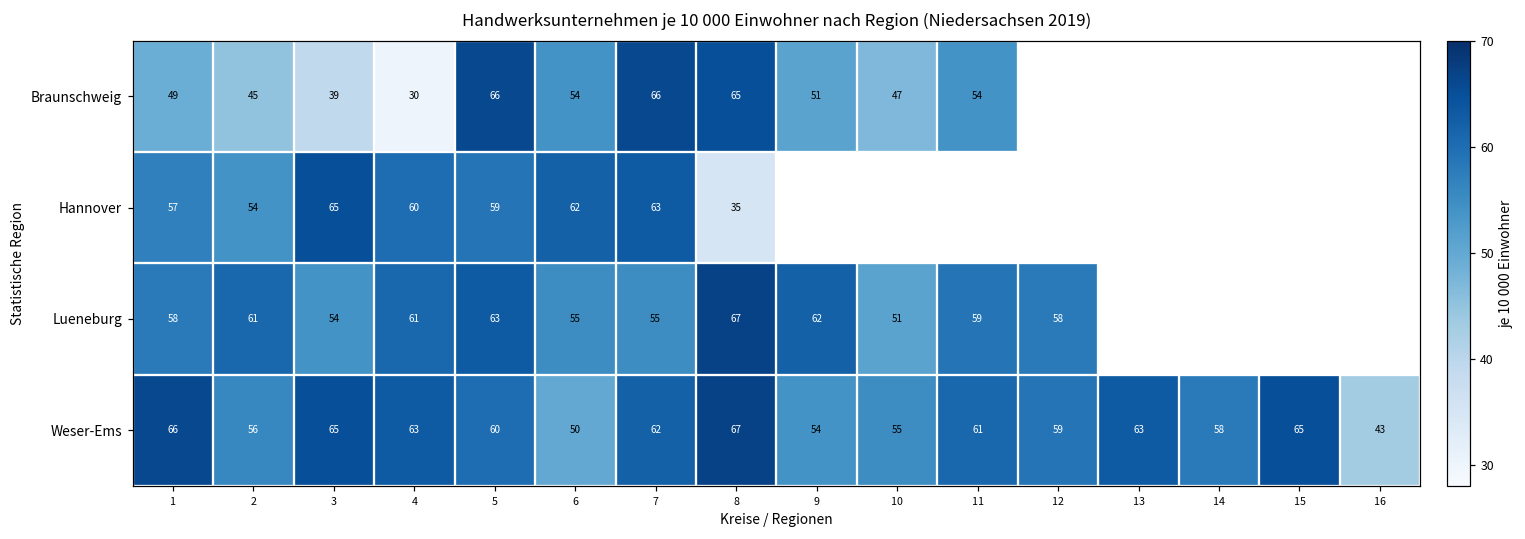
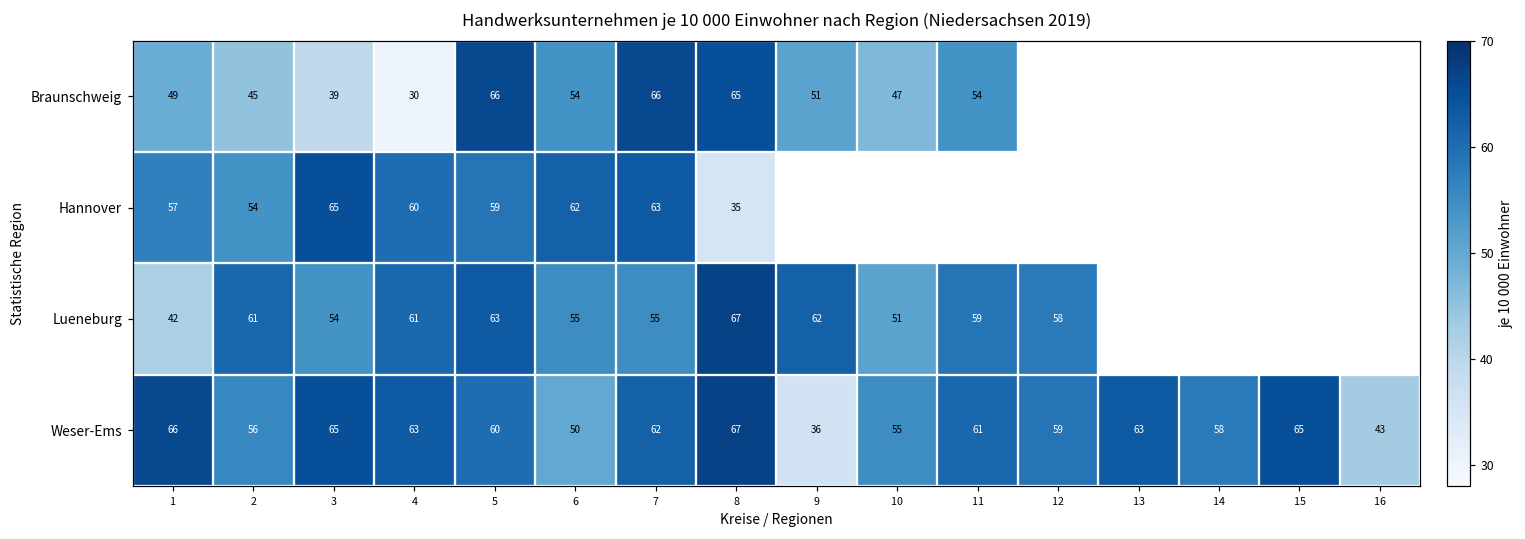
  {
    "Braunschweig": {
      "1": 49,
      "2": 45,
      "3": 39,
      "4": 30,
      "5": 66,
      "6": 54,
      "7": 66,
      "8": 65,
      "9": 51,
      "10": 47,
      "11": 54
    },
    "Hannover": {
      "1": 57,
      "2": 54,
      "3": 65,
      "4": 60,
      "5": 59,
      "6": 62,
      "7": 63,
      "8": 35
    },
    "Lueneburg": {
-     "1": 58,
+     "1": 42,
      "2": 61,
      "3": 54,
      "4": 61,
      "5": 63,
      "6": 55,
      "7": 55,
      "8": 67,
      "9": 62,
      "10": 51,
      "11": 59,
      "12": 58
    },
    "Weser-Ems": {
      "1": 66,
      "2": 56,
      "3": 65,
      "4": 63,
      "5": 60,
      "6": 50,
      "7": 62,
      "8": 67,
-     "9": 54,
+     "9": 36,
      "10": 55,
      "11": 61,
      "12": 59,
      "13": 63,
      "14": 58,
      "15": 65,
      "16": 43
    }
  }
